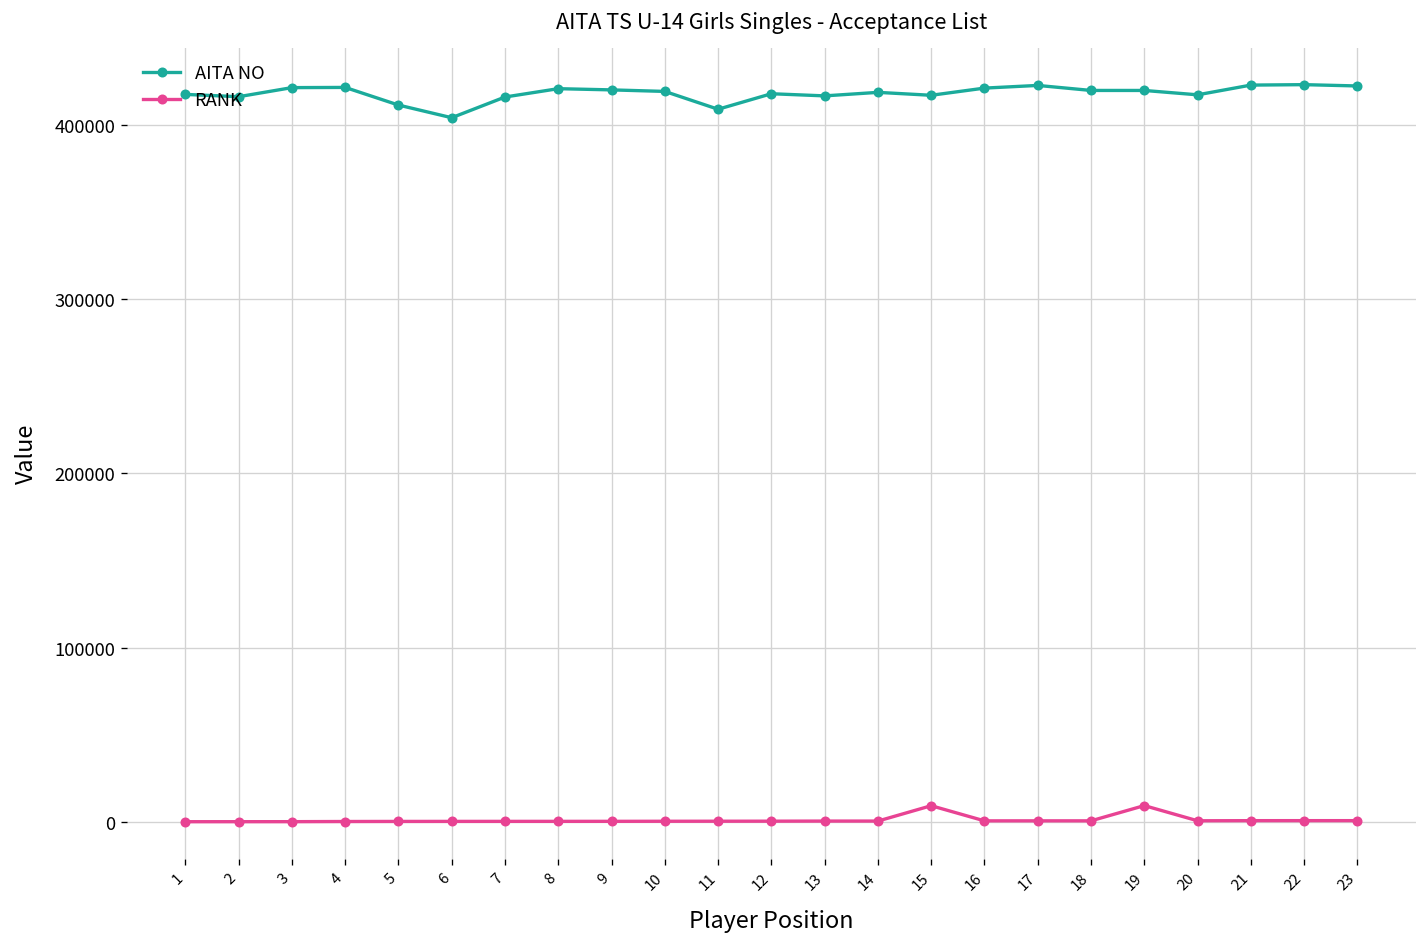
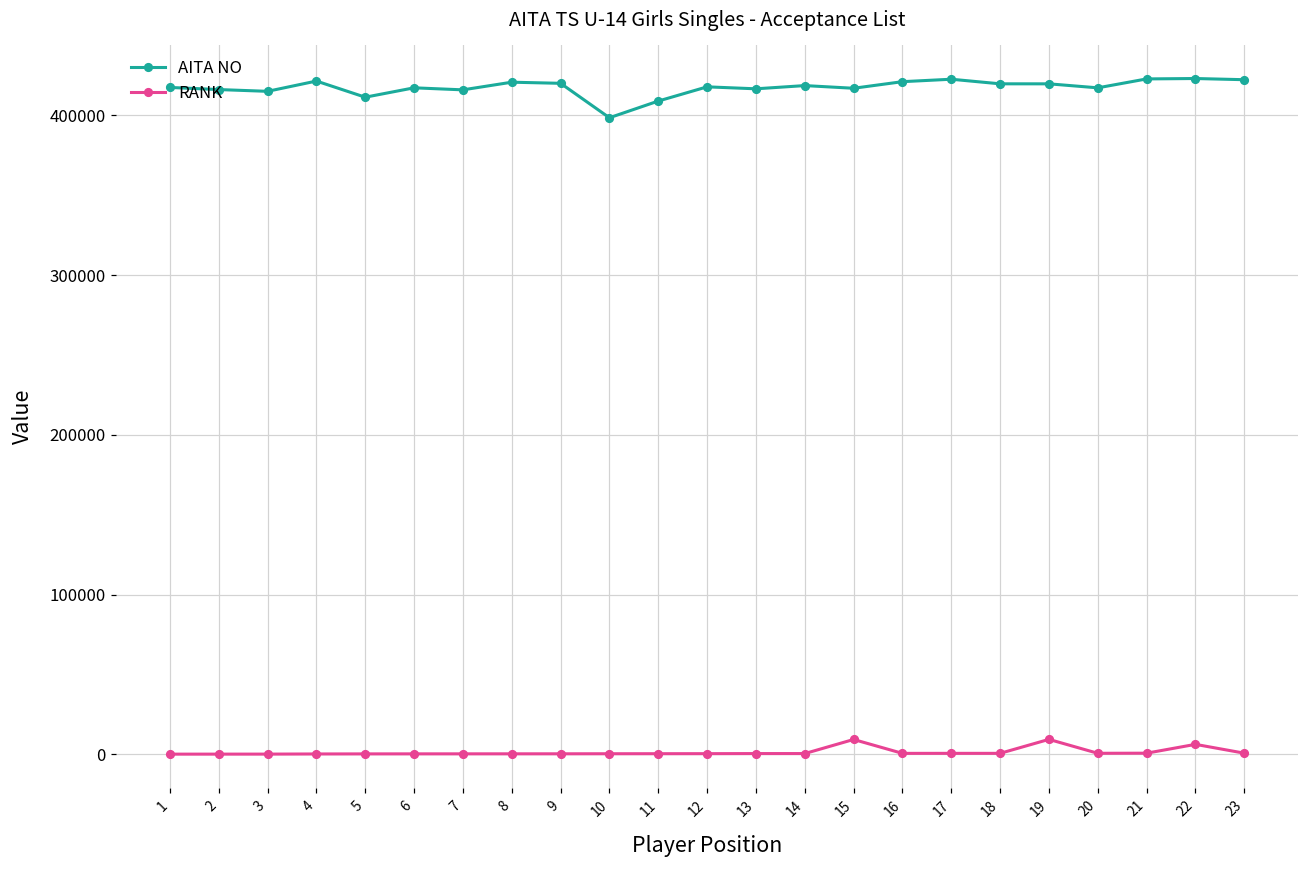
  {
    "AITA NO": {
      "1": 417000,
      "2": 416000,
-     "3": 421000,
+     "3": 415000,
      "4": 421000,
      "5": 411000,
-     "6": 404000,
+     "6": 417000,
      "7": 416000,
      "8": 421000,
      "9": 420000,
-     "10": 419000,
+     "10": 398000,
      "11": 409000,
      "12": 418000,
      "13": 417000,
      "14": 419000,
      "15": 417000,
      "16": 421000,
      "17": 423000,
      "18": 420000,
      "19": 420000,
      "20": 417000,
      "21": 423000,
      "22": 423000,
      "23": 422000
    },
    "RANK": {
      "1": 0,
      "2": 0,
      "3": 0,
      "4": 0,
      "5": 0,
      "6": 0,
      "7": 0,
      "8": 0,
      "9": 0,
      "10": 0,
      "11": 0,
      "12": 0,
      "13": 0,
      "14": 0,
      "15": 9000,
      "16": 1000,
      "17": 1000,
      "18": 1000,
      "19": 9000,
      "20": 1000,
      "21": 1000,
-     "22": 1000,
+     "22": 6000,
      "23": 1000
    }
  }
